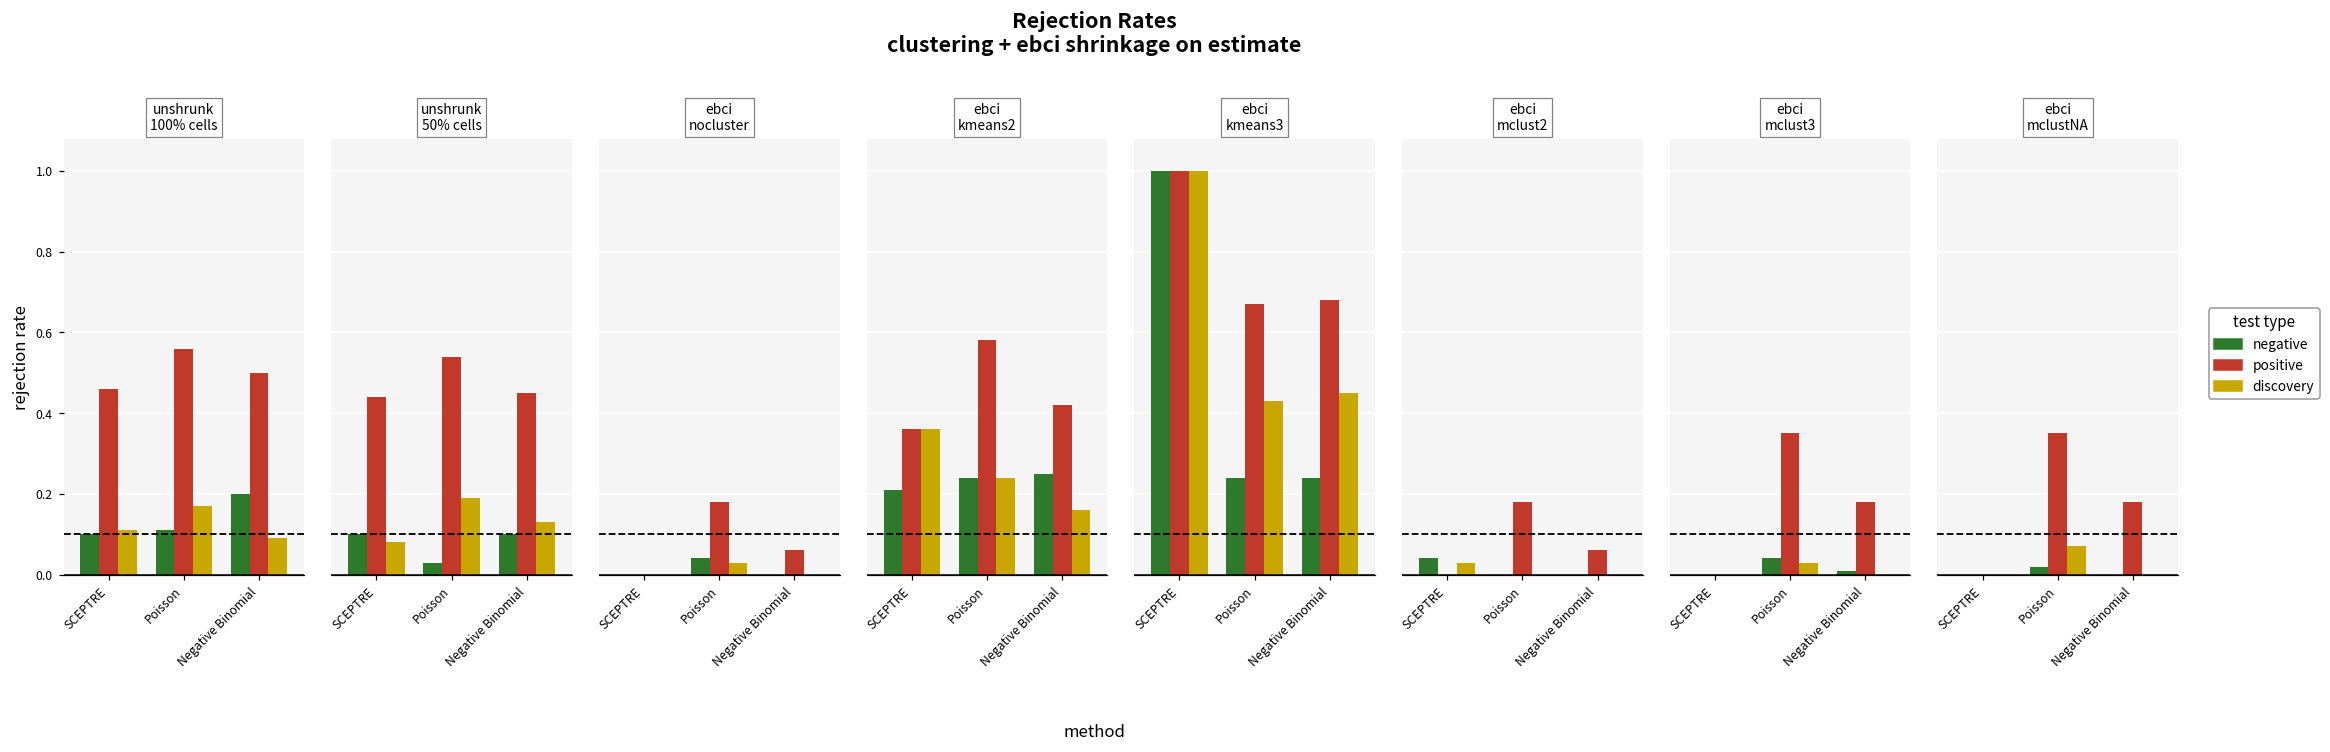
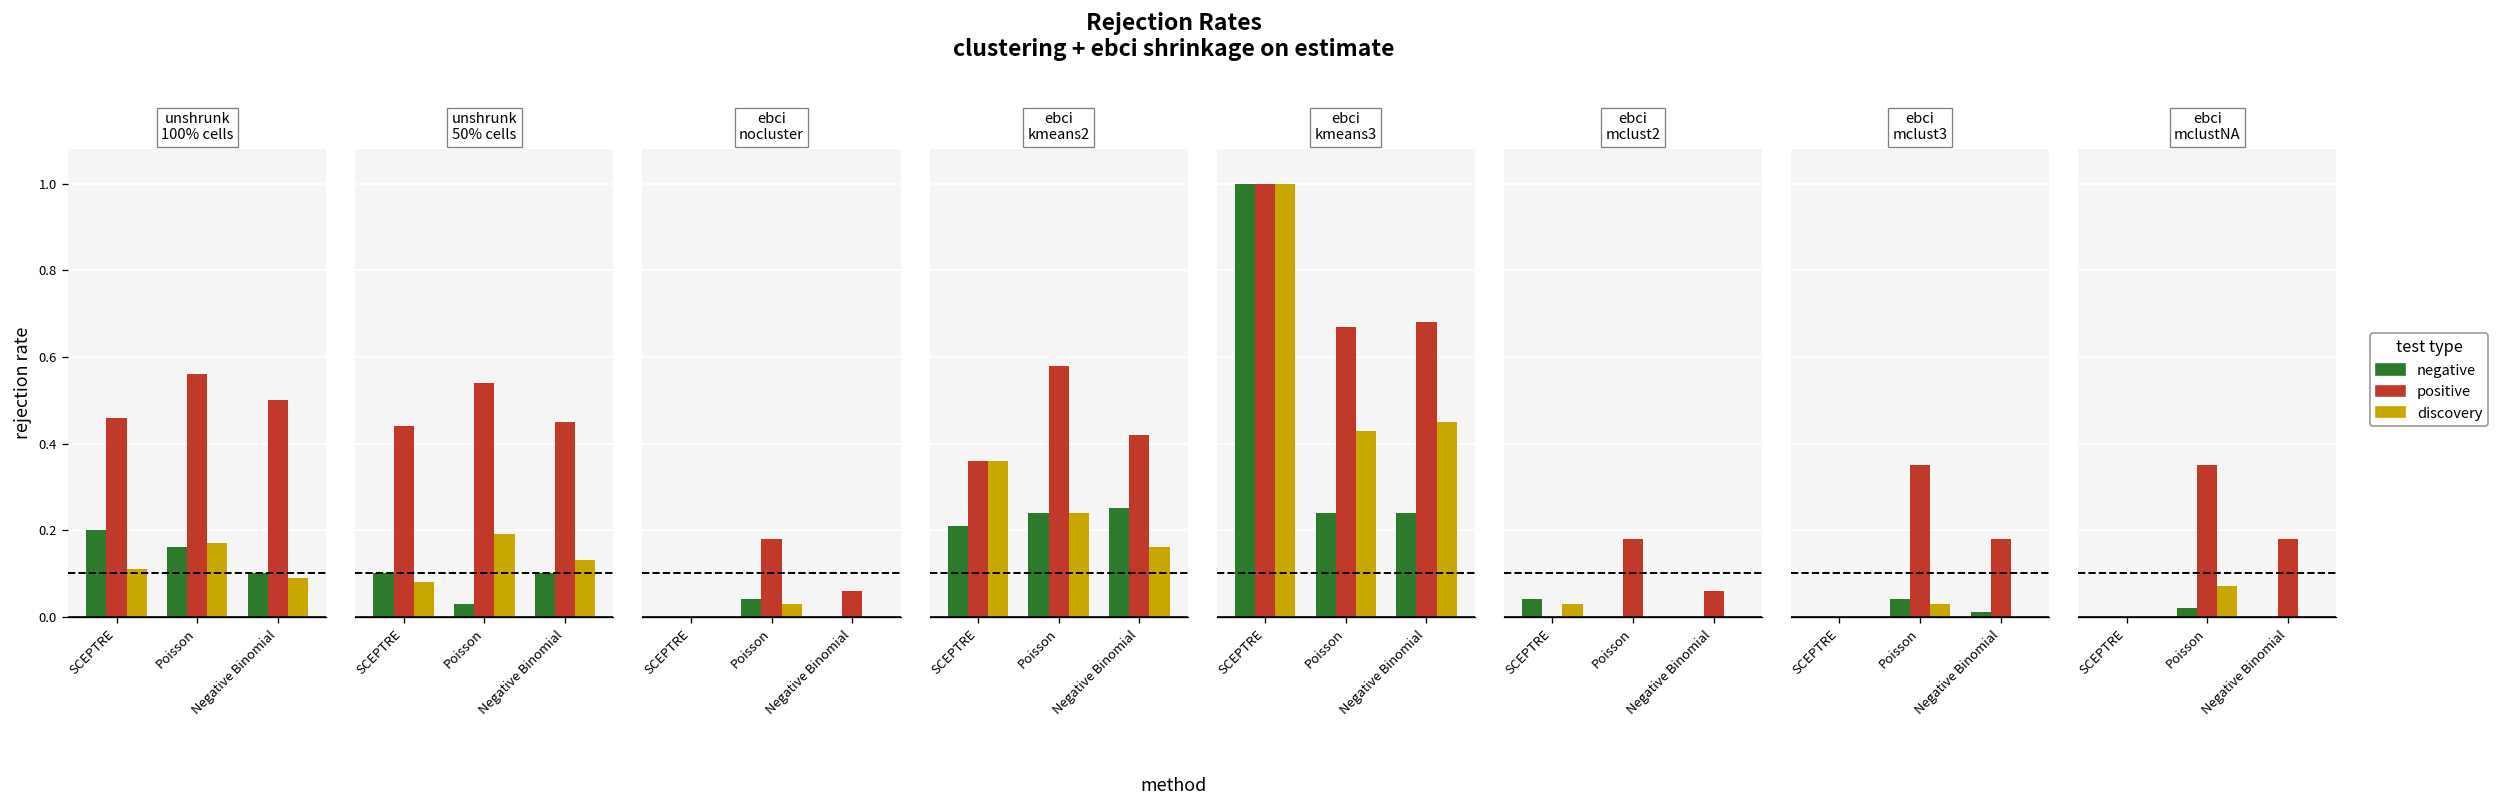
  {
    "unshrunk 100% cells": {
      "negative": {
-       "SCEPTRE": 0.1,
-       "Poisson": 0.11,
-       "Negative Binomial": 0.2
+       "SCEPTRE": 0.2,
+       "Poisson": 0.16,
+       "Negative Binomial": 0.1
      },
      "positive": {
        "SCEPTRE": 0.46,
        "Poisson": 0.56,
        "Negative Binomial": 0.50
      },
      "discovery": {
        "SCEPTRE": 0.11,
        "Poisson": 0.17,
        "Negative Binomial": 0.09
      }
    }
  }
